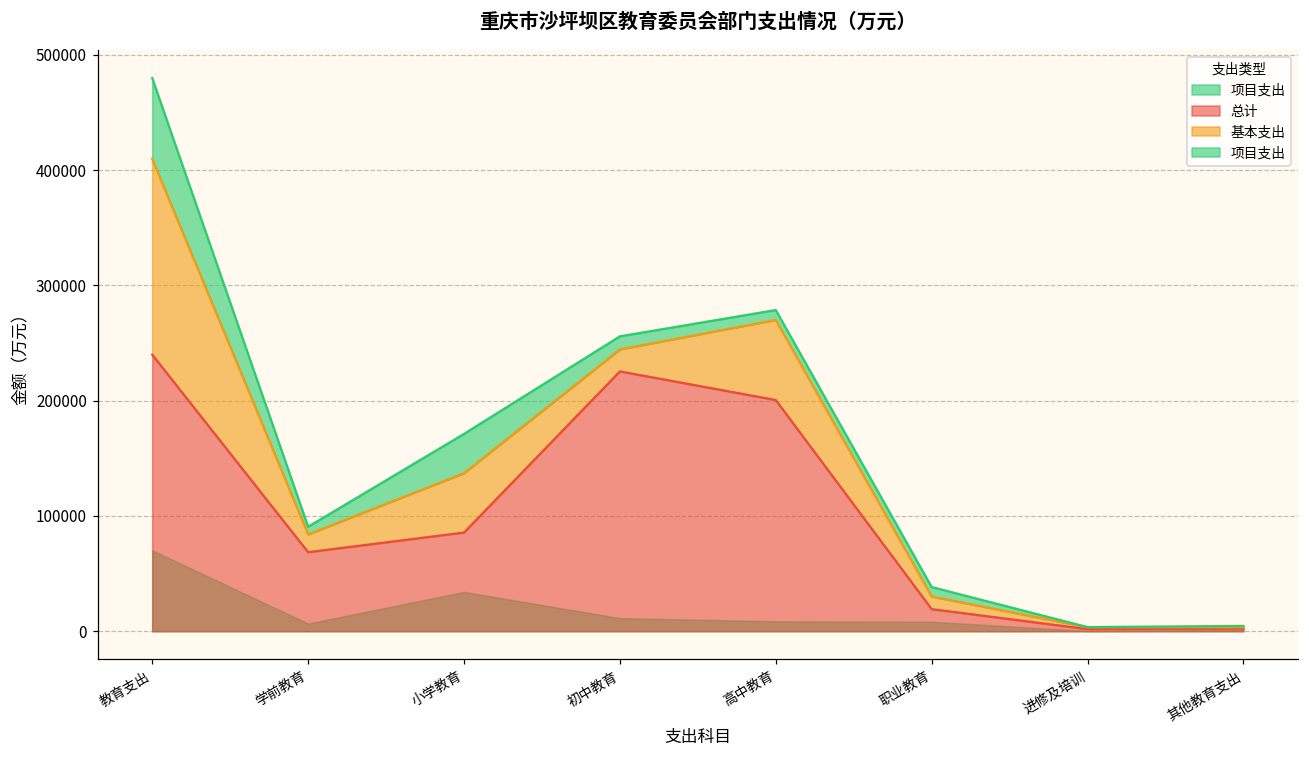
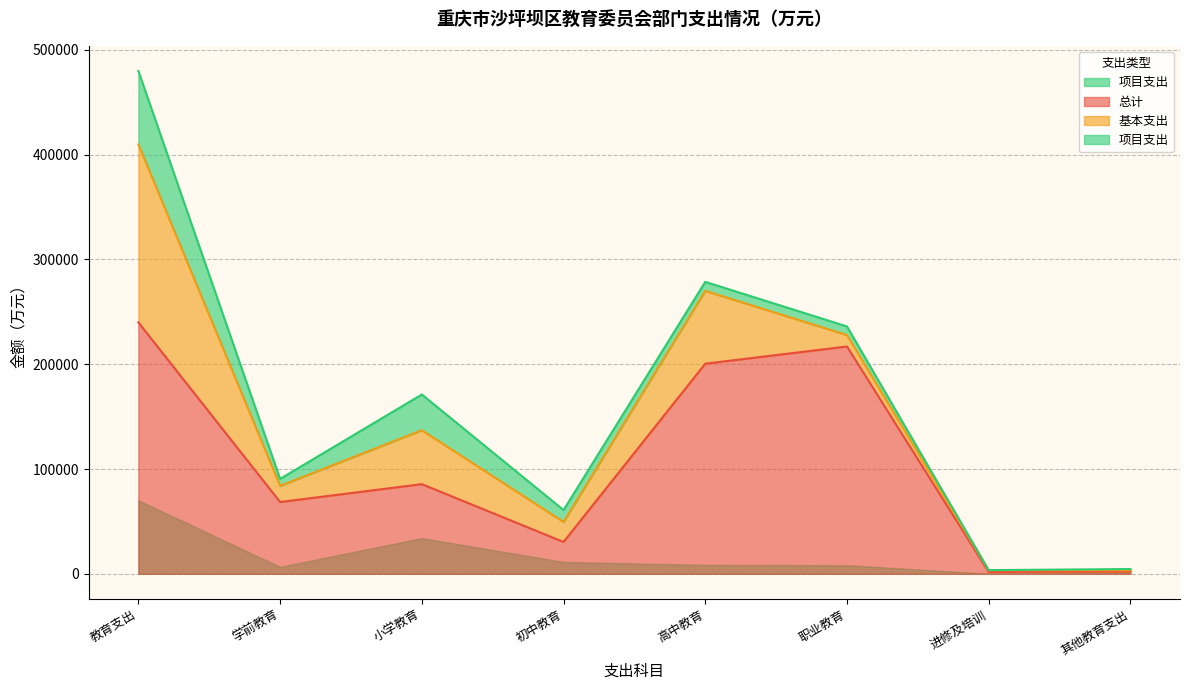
  {
    "总计": {
      "教育支出": 240000,
      "学前教育": 69000,
      "小学教育": 86000,
-     "初中教育": 225000,
+     "初中教育": 30000,
      "高中教育": 201000,
-     "职业教育": 19000
+     "职业教育": 217000
    }
  }
